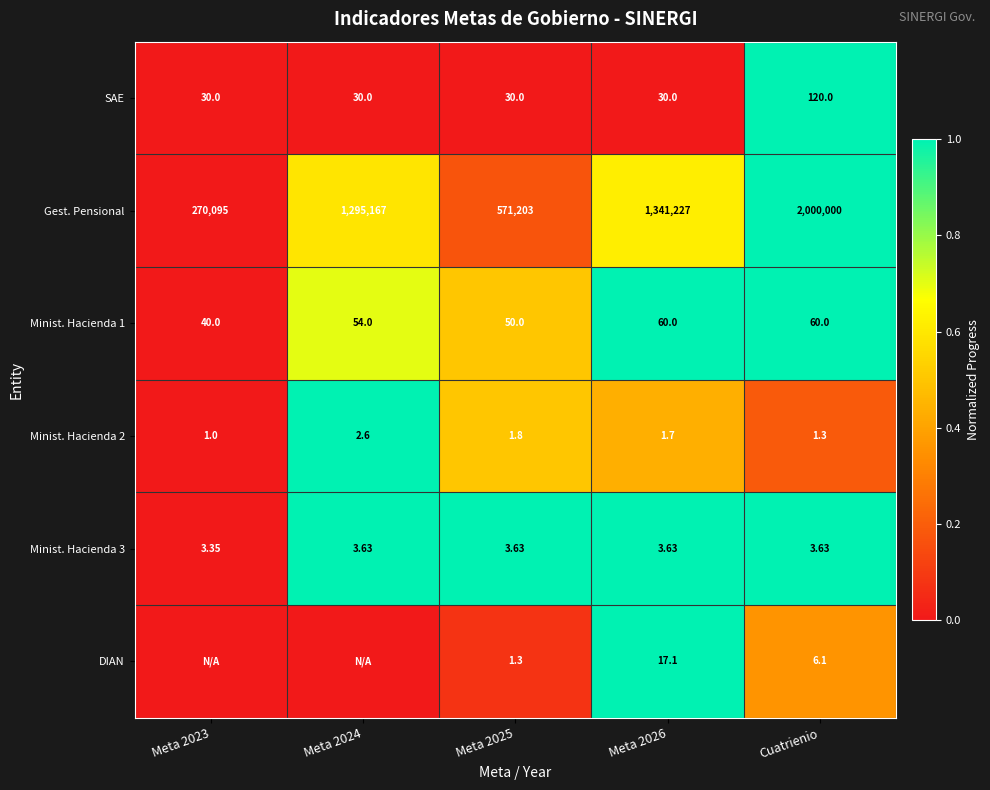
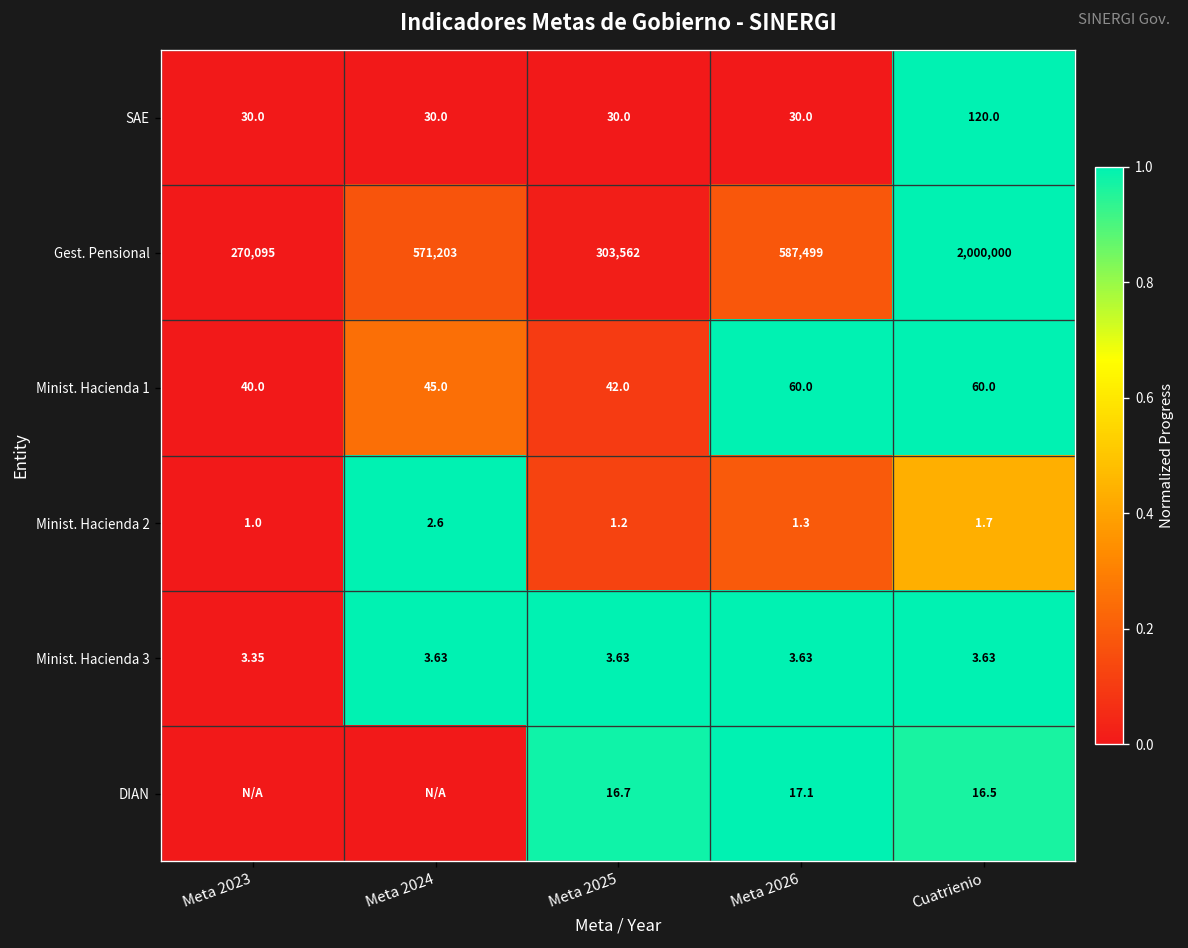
  {
    "SAE": {
      "Meta 2023": "30.0",
      "Meta 2024": "30.0",
      "Meta 2025": "30.0",
      "Meta 2026": "30.0",
      "Cuatrienio": "120.0"
    },
    "Gest. Pensional": {
      "Meta 2023": "270,095",
-     "Meta 2024": "1,295,167",
-     "Meta 2025": "571,203",
-     "Meta 2026": "1,341,227",
+     "Meta 2024": "571,203",
+     "Meta 2025": "303,562",
+     "Meta 2026": "587,499",
      "Cuatrienio": "2,000,000"
    },
    "Minist. Hacienda 1": {
      "Meta 2023": "40.0",
-     "Meta 2024": "54.0",
-     "Meta 2025": "50.0",
+     "Meta 2024": "45.0",
+     "Meta 2025": "42.0",
      "Meta 2026": "60.0",
      "Cuatrienio": "60.0"
    },
    "Minist. Hacienda 2": {
      "Meta 2023": "1.0",
      "Meta 2024": "2.6",
-     "Meta 2025": "1.8",
-     "Meta 2026": "1.7",
-     "Cuatrienio": "1.3"
+     "Meta 2025": "1.2",
+     "Meta 2026": "1.3",
+     "Cuatrienio": "1.7"
    },
    "Minist. Hacienda 3": {
      "Meta 2023": "3.35",
      "Meta 2024": "3.63",
      "Meta 2025": "3.63",
      "Meta 2026": "3.63",
      "Cuatrienio": "3.63"
    },
    "DIAN": {
-     "Meta 2025": "1.3",
+     "Meta 2025": "16.7",
      "Meta 2026": "17.1",
-     "Cuatrienio": "6.1"
+     "Cuatrienio": "16.5"
    }
  }
